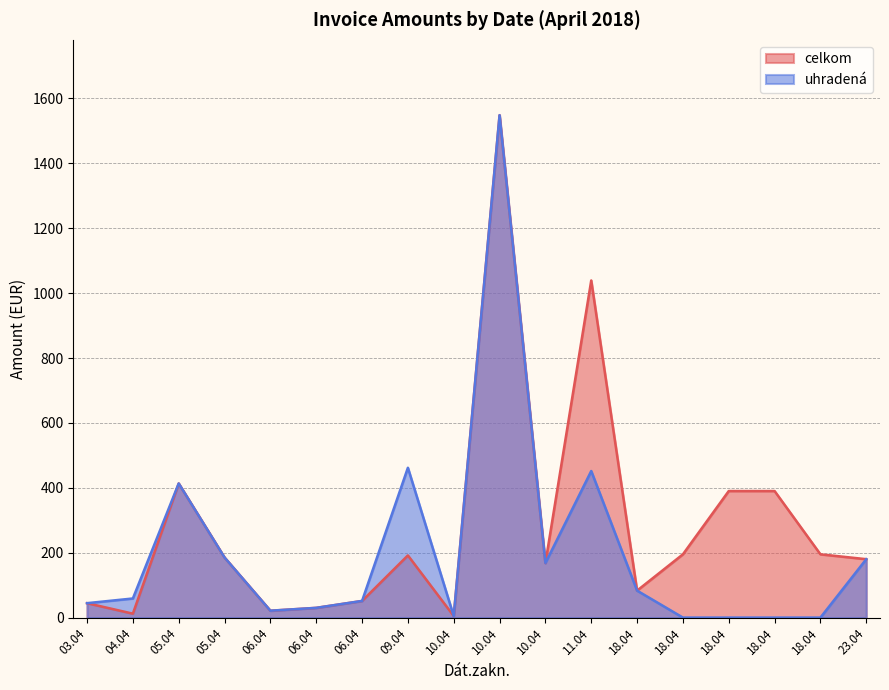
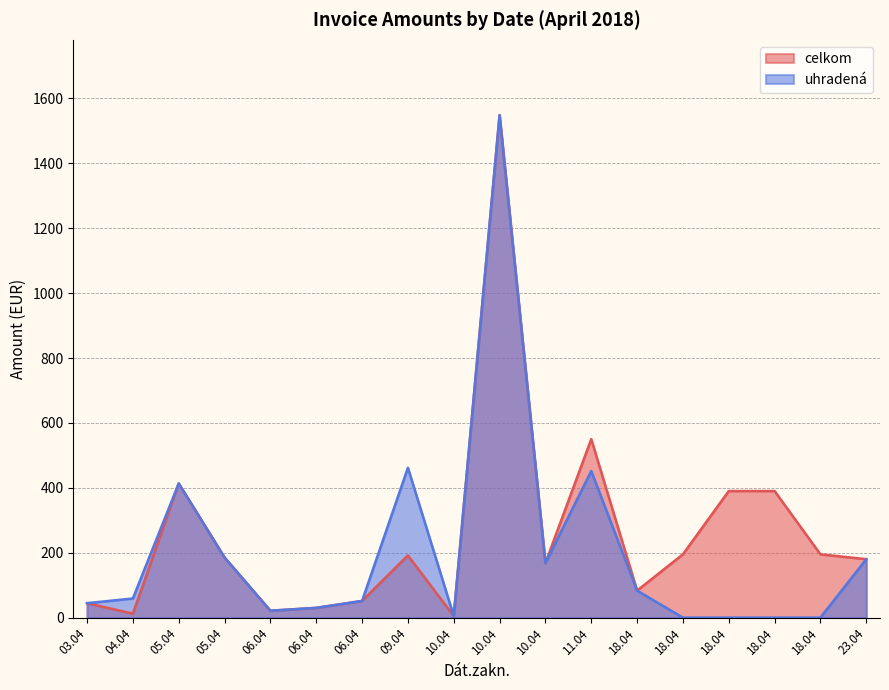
  {
    "celkom": {
      "04.04": 10,
      "09.04": 190,
-     "11.04": 1040
+     "11.04": 550
    },
    "uhradená": {
      "04.04": 60,
      "09.04": 460,
      "11.04": 450
    }
  }
